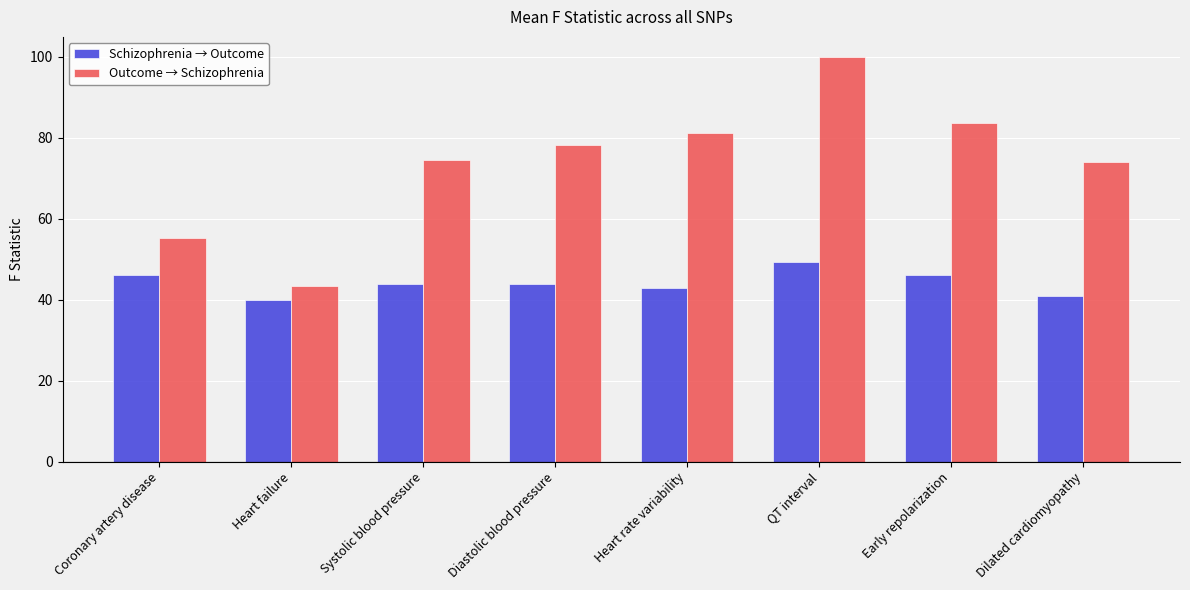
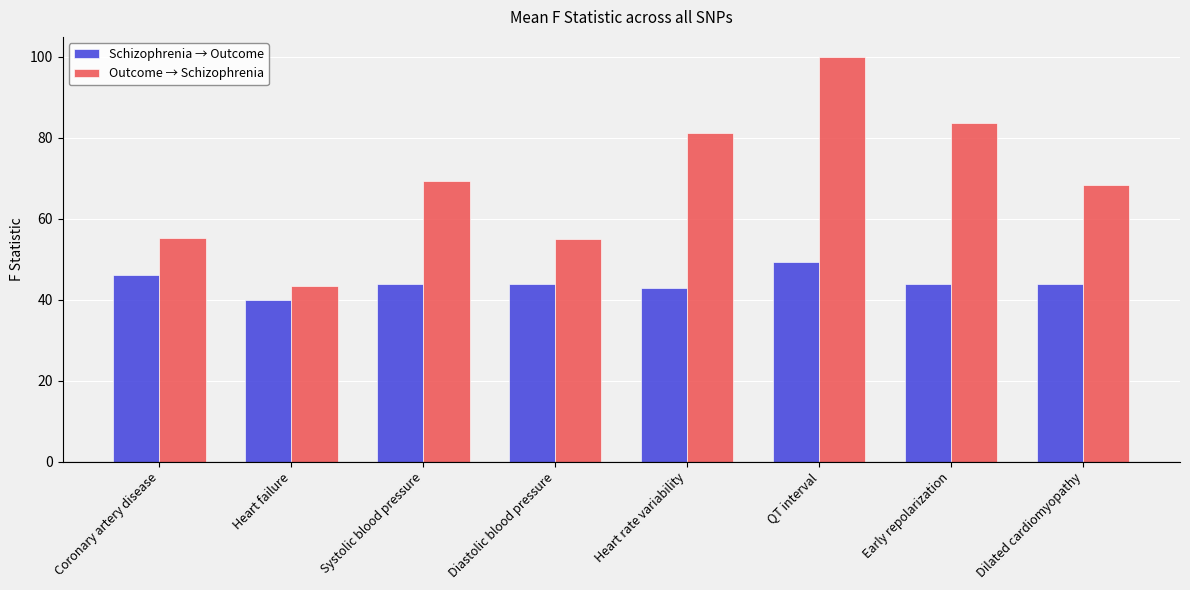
  {
    "Schizophrenia → Outcome": {
      "Coronary artery disease": 46,
      "Heart failure": 40,
      "Systolic blood pressure": 44,
      "Diastolic blood pressure": 44,
      "Heart rate variability": 43,
      "QT interval": 49,
-     "Early repolarization": 46,
-     "Dilated cardiomyopathy": 41
+     "Early repolarization": 44,
+     "Dilated cardiomyopathy": 44
    },
    "Outcome → Schizophrenia": {
      "Coronary artery disease": 55,
      "Heart failure": 43,
-     "Systolic blood pressure": 75,
-     "Diastolic blood pressure": 78,
+     "Systolic blood pressure": 69,
+     "Diastolic blood pressure": 55,
      "Heart rate variability": 81,
      "QT interval": 100,
      "Early repolarization": 84,
-     "Dilated cardiomyopathy": 74
+     "Dilated cardiomyopathy": 68
    }
  }
